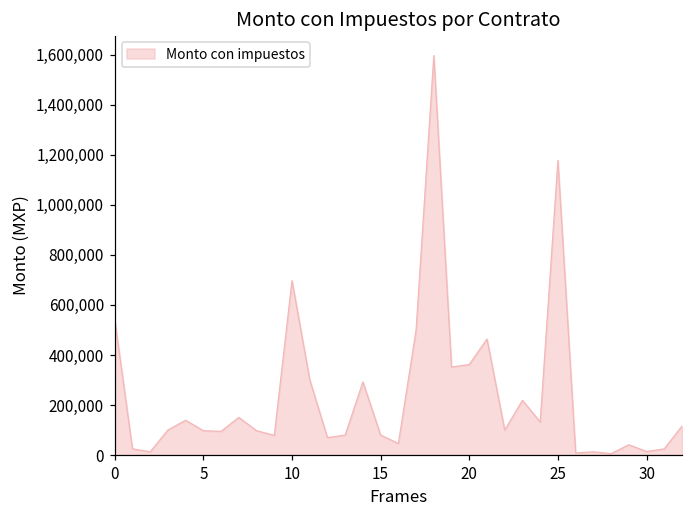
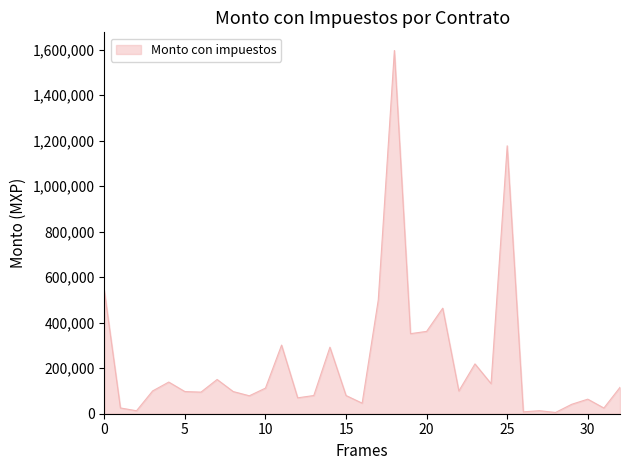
  {
    "0": "540,000",
    "5": "100,000",
-   "10": "700,000",
+   "10": "110,000",
    "15": "80,000",
    "20": "360,000",
    "25": "1,180,000",
-   "30": "10,000"
+   "30": "60,000"
  }
